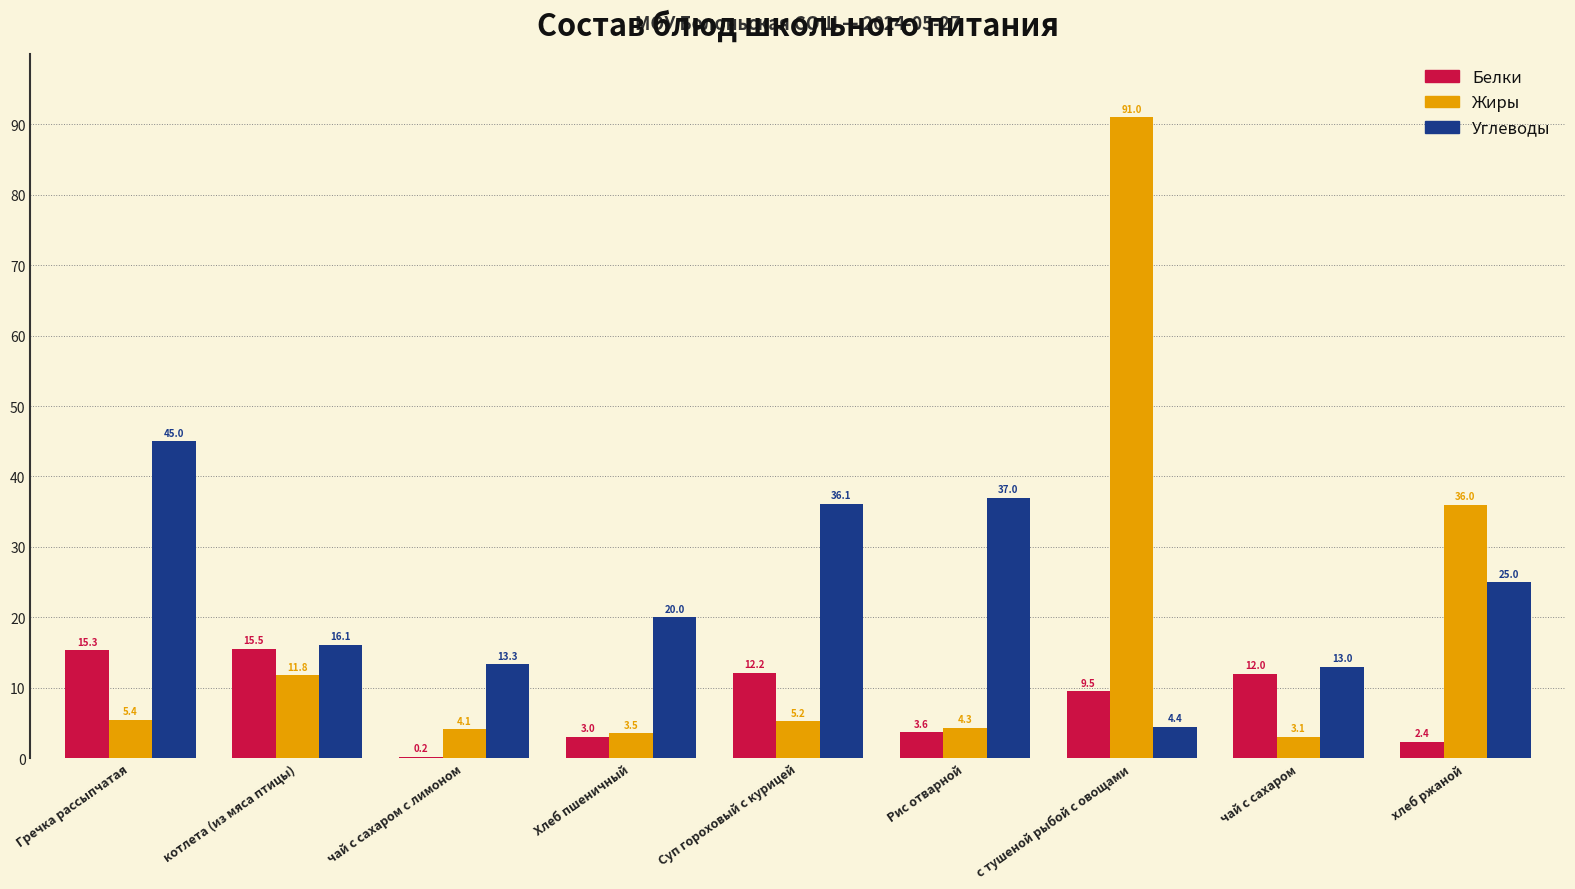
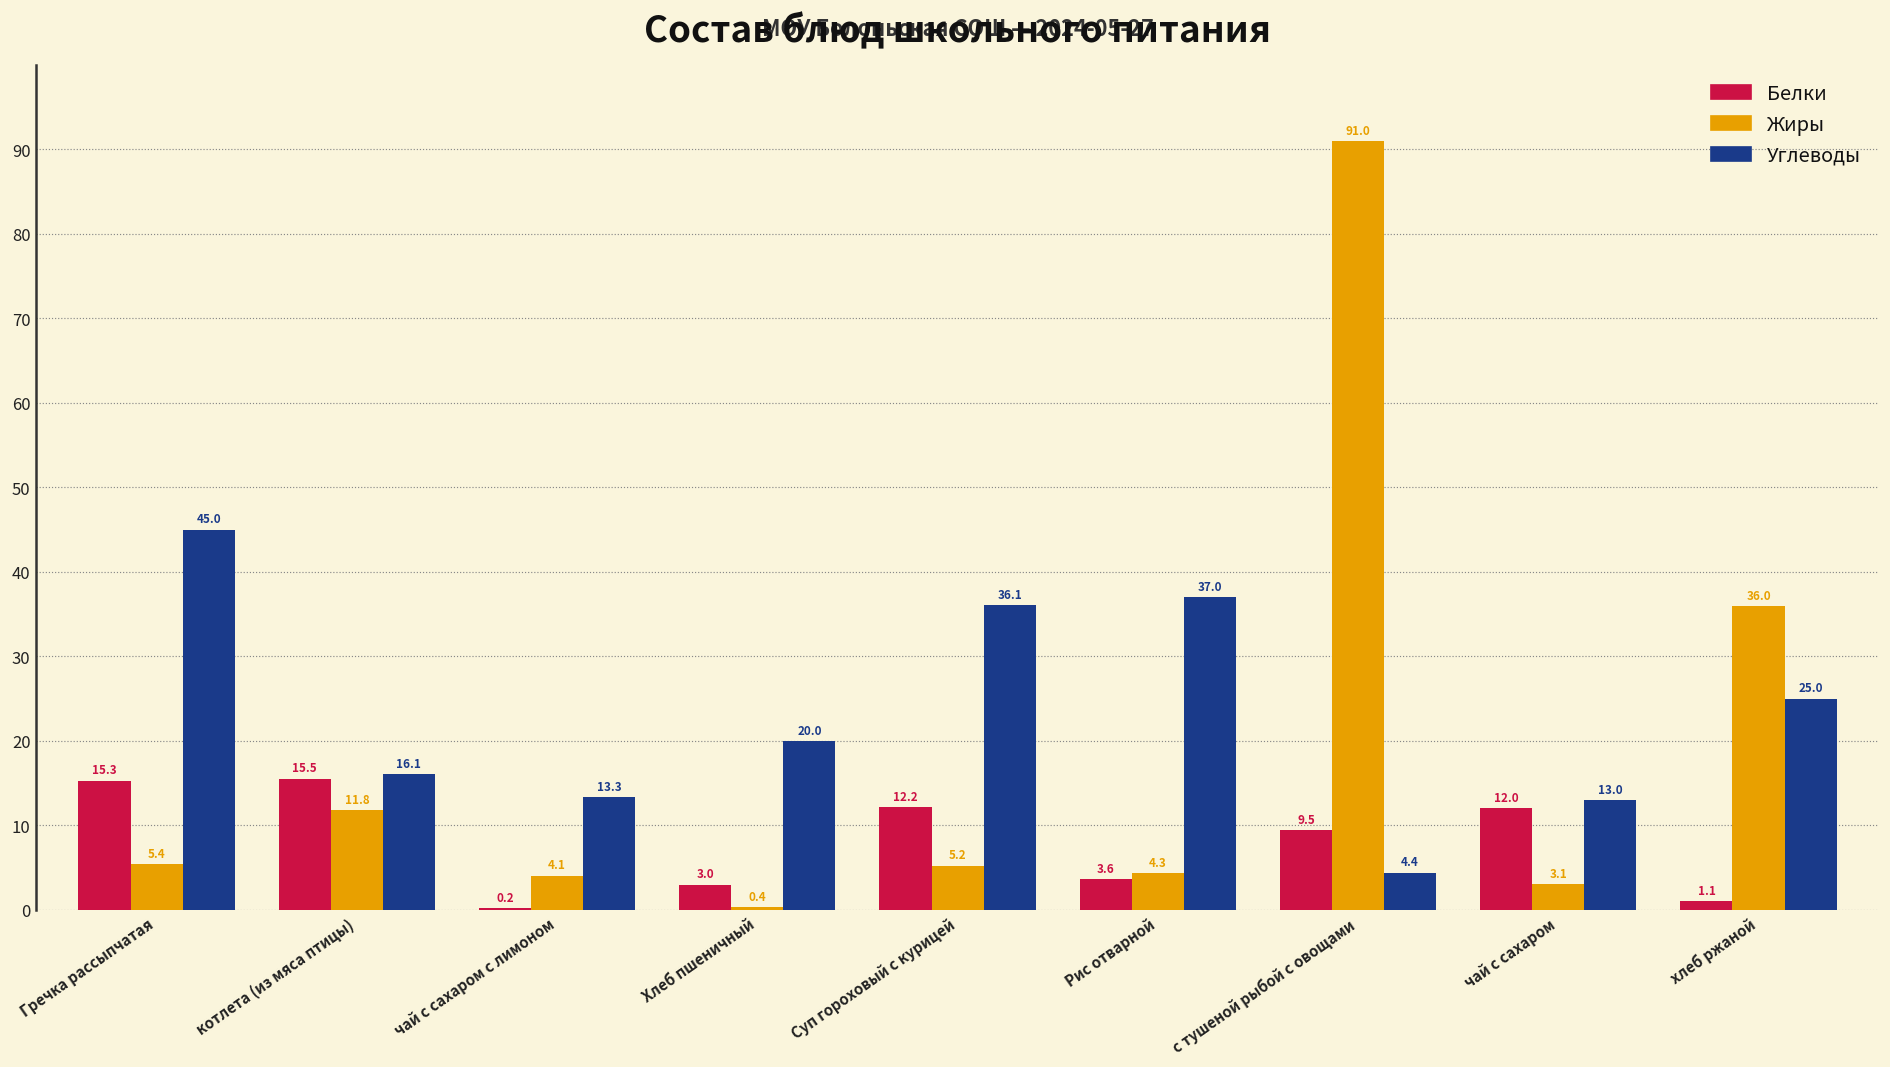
  {
    "Белки": {
      "Гречка рассыпчатая": 15.3,
      "котлета (из мяса птицы)": 15.5,
      "чай с сахаром с лимоном": 0.2,
      "Хлеб пшеничный": 3.0,
      "Суп гороховый с курицей": 12.2,
      "Рис отварной": 3.6,
      "с тушеной рыбой с овощами": 9.5,
      "чай с сахаром": 12.0,
-     "хлеб ржаной": 2.4
+     "хлеб ржаной": 1.1
    },
    "Жиры": {
      "Гречка рассыпчатая": 5.4,
      "котлета (из мяса птицы)": 11.8,
      "чай с сахаром с лимоном": 4.1,
-     "Хлеб пшеничный": 3.5,
+     "Хлеб пшеничный": 0.4,
      "Суп гороховый с курицей": 5.2,
      "Рис отварной": 4.3,
      "с тушеной рыбой с овощами": 91.0,
      "чай с сахаром": 3.1,
      "хлеб ржаной": 36.0
    },
    "Углеводы": {
      "Гречка рассыпчатая": 45.0,
      "котлета (из мяса птицы)": 16.1,
      "чай с сахаром с лимоном": 13.3,
      "Хлеб пшеничный": 20.0,
      "Суп гороховый с курицей": 36.1,
      "Рис отварной": 37.0,
      "с тушеной рыбой с овощами": 4.4,
      "чай с сахаром": 13.0,
      "хлеб ржаной": 25.0
    }
  }
